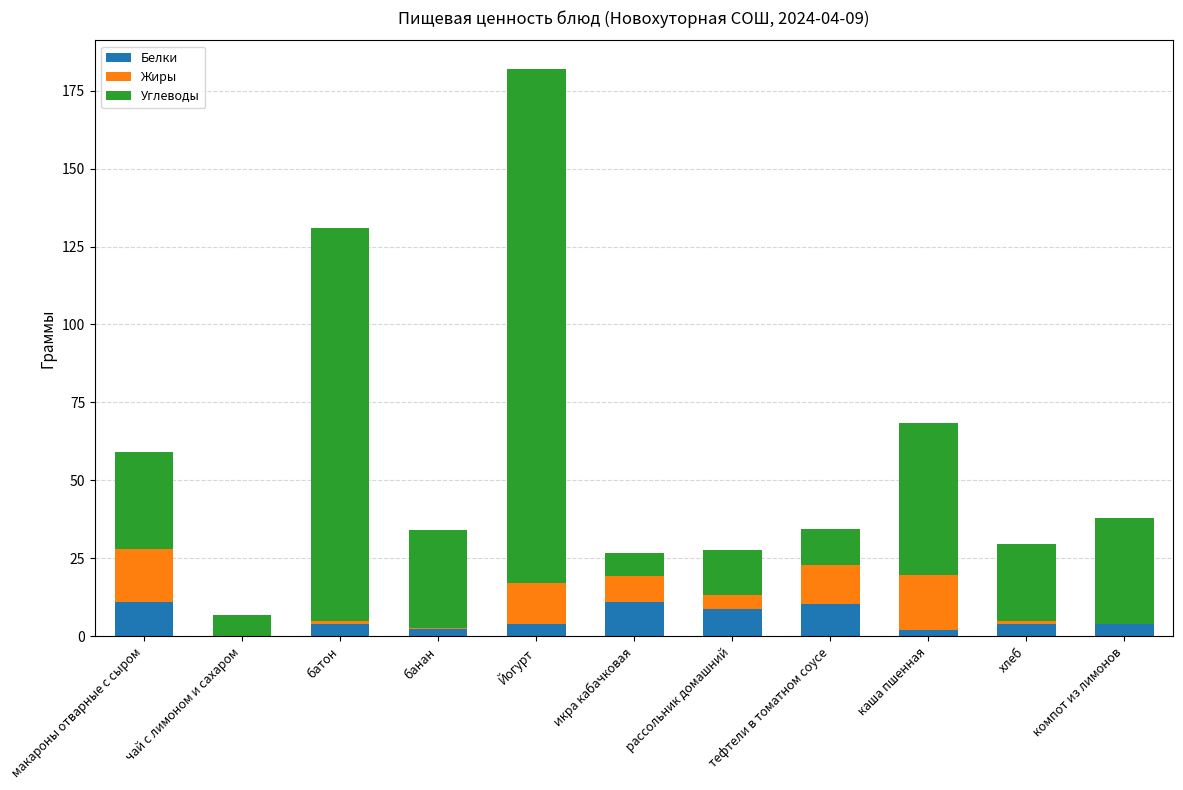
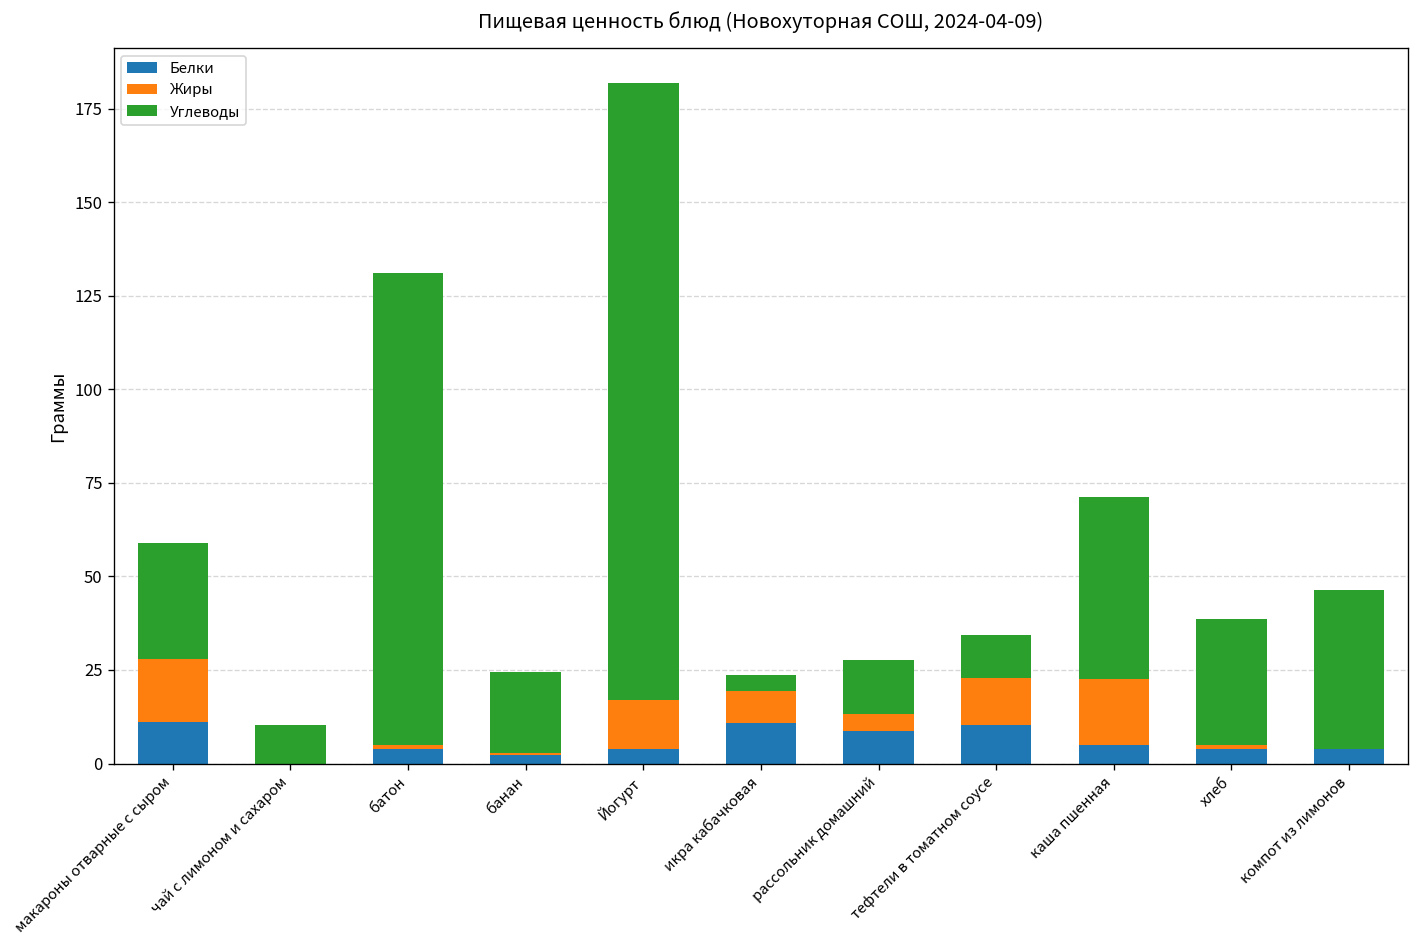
  {
    "Белки": {
      "макароны отварные с сыром": 11,
      "чай с лимоном и сахаром": 0,
      "батон": 4,
      "банан": 2,
      "Йогурт": 4,
      "икра кабачковая": 11,
      "рассольник домашний": 9,
      "тефтели в томатном соусе": 10,
-     "каша пшенная": 2,
+     "каша пшенная": 5,
      "хлеб": 4,
      "компот из лимонов": 4
    },
    "Жиры": {
      "макароны отварные с сыром": 17,
      "чай с лимоном и сахаром": 0,
      "батон": 1,
      "Йогурт": 13,
      "икра кабачковая": 9,
      "рассольник домашний": 5,
      "тефтели в томатном соусе": 12,
      "каша пшенная": 18,
      "хлеб": 1
    },
    "Углеводы": {
      "макароны отварные с сыром": 31,
-     "чай с лимоном и сахаром": 7,
+     "чай с лимоном и сахаром": 10,
      "батон": 126,
-     "банан": 32,
+     "банан": 22,
      "Йогурт": 165,
-     "икра кабачковая": 7,
+     "икра кабачковая": 4,
      "рассольник домашний": 15,
      "тефтели в томатном соусе": 12,
      "каша пшенная": 49,
-     "хлеб": 25,
-     "компот из лимонов": 34
+     "хлеб": 34,
+     "компот из лимонов": 42
    }
  }
